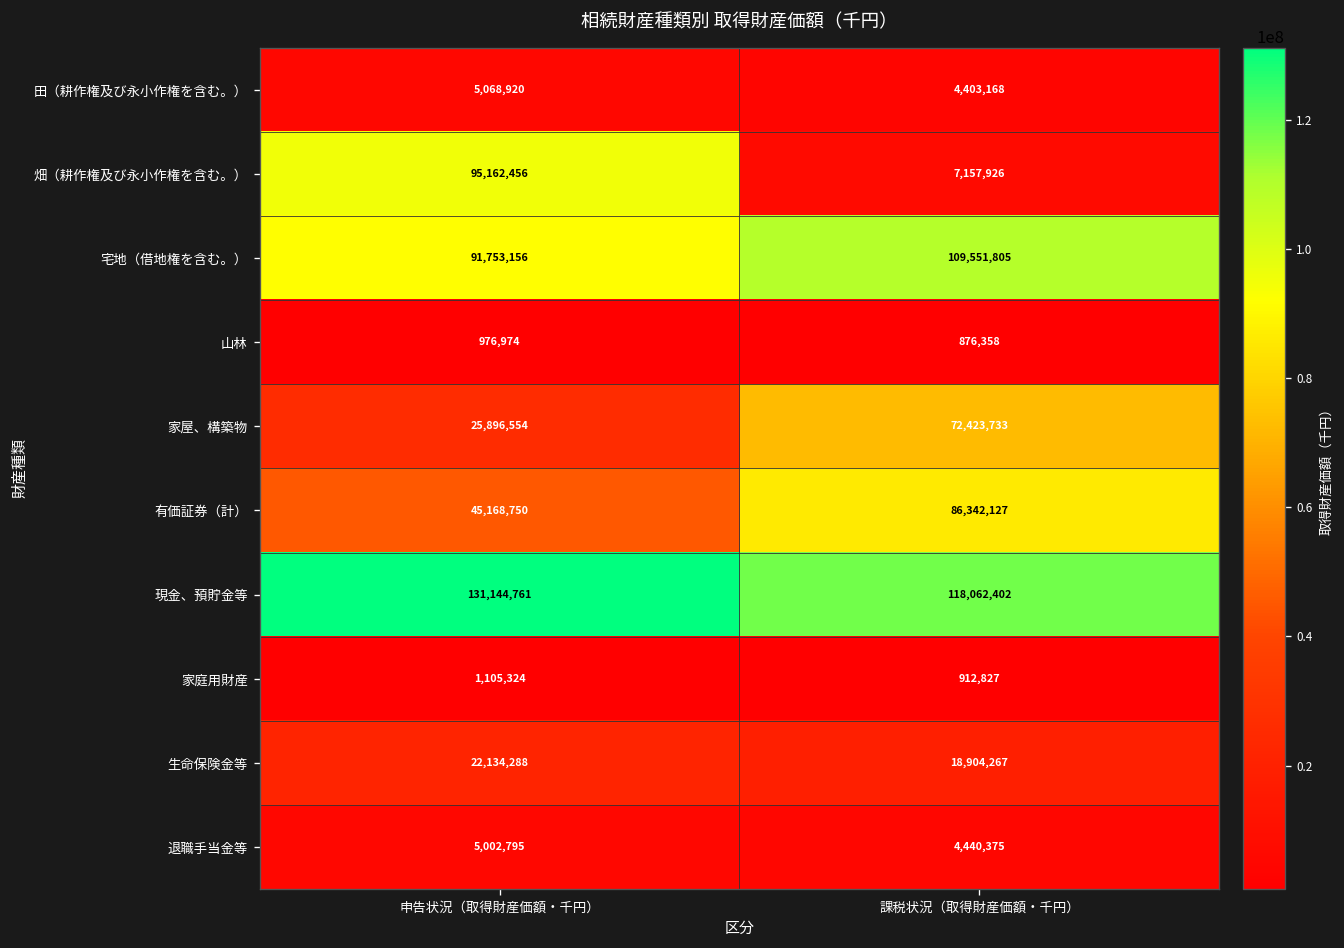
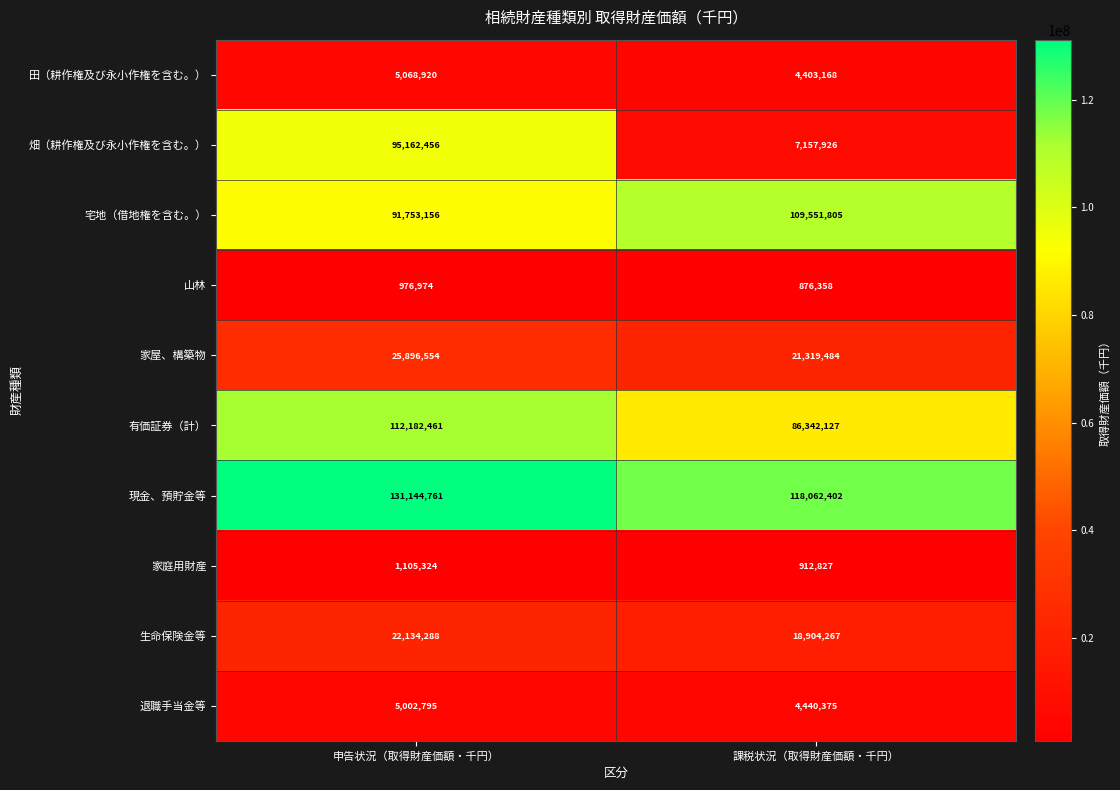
  {
    "田（耕作権及び永小作権を含む。）": {
      "申告状況（取得財産価額・千円）": "5,068,920",
      "課税状況（取得財産価額・千円）": "4,403,168"
    },
    "畑（耕作権及び永小作権を含む。）": {
      "申告状況（取得財産価額・千円）": "95,162,456",
      "課税状況（取得財産価額・千円）": "7,157,926"
    },
    "宅地（借地権を含む。）": {
      "申告状況（取得財産価額・千円）": "91,753,156",
      "課税状況（取得財産価額・千円）": "109,551,805"
    },
    "山林": {
      "申告状況（取得財産価額・千円）": "976,974",
      "課税状況（取得財産価額・千円）": "876,358"
    },
    "家屋、構築物": {
      "申告状況（取得財産価額・千円）": "25,896,554",
-     "課税状況（取得財産価額・千円）": "72,423,733"
+     "課税状況（取得財産価額・千円）": "21,319,484"
    },
    "有価証券（計）": {
-     "申告状況（取得財産価額・千円）": "45,168,750",
+     "申告状況（取得財産価額・千円）": "112,182,461",
      "課税状況（取得財産価額・千円）": "86,342,127"
    },
    "現金、預貯金等": {
      "申告状況（取得財産価額・千円）": "131,144,761",
      "課税状況（取得財産価額・千円）": "118,062,402"
    },
    "家庭用財産": {
      "申告状況（取得財産価額・千円）": "1,105,324",
      "課税状況（取得財産価額・千円）": "912,827"
    },
    "生命保険金等": {
      "申告状況（取得財産価額・千円）": "22,134,288",
      "課税状況（取得財産価額・千円）": "18,904,267"
    },
    "退職手当金等": {
      "申告状況（取得財産価額・千円）": "5,002,795",
      "課税状況（取得財産価額・千円）": "4,440,375"
    }
  }
